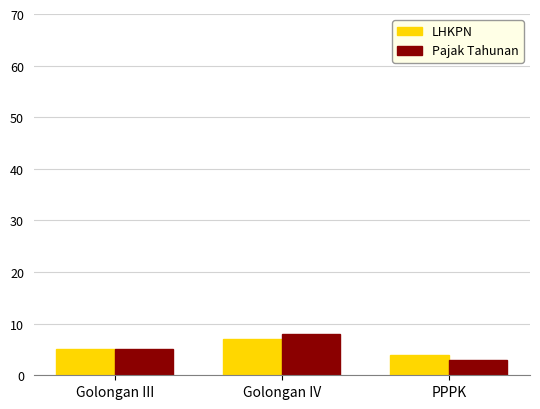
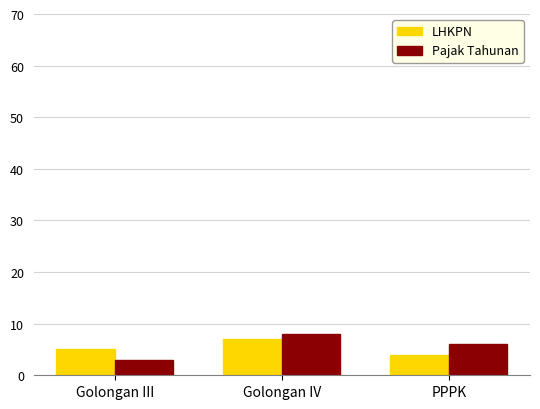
  {
    "LHKPN": {
      "Golongan III": 5,
      "Golongan IV": 7,
      "PPPK": 4
    },
    "Pajak Tahunan": {
-     "Golongan III": 5,
+     "Golongan III": 3,
      "Golongan IV": 8,
-     "PPPK": 3
+     "PPPK": 6
    }
  }
